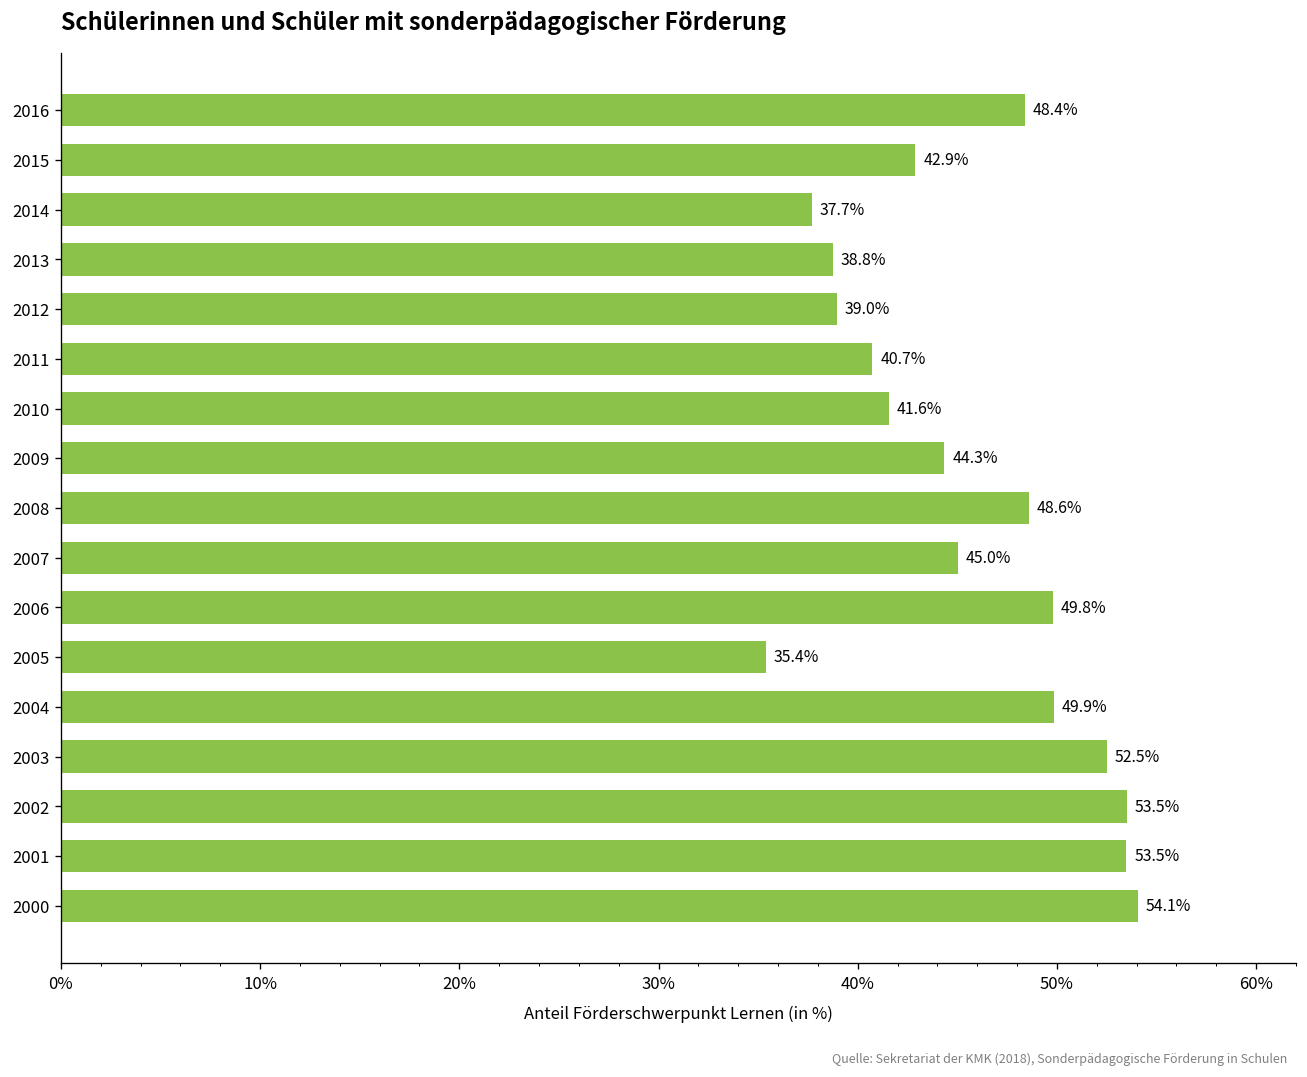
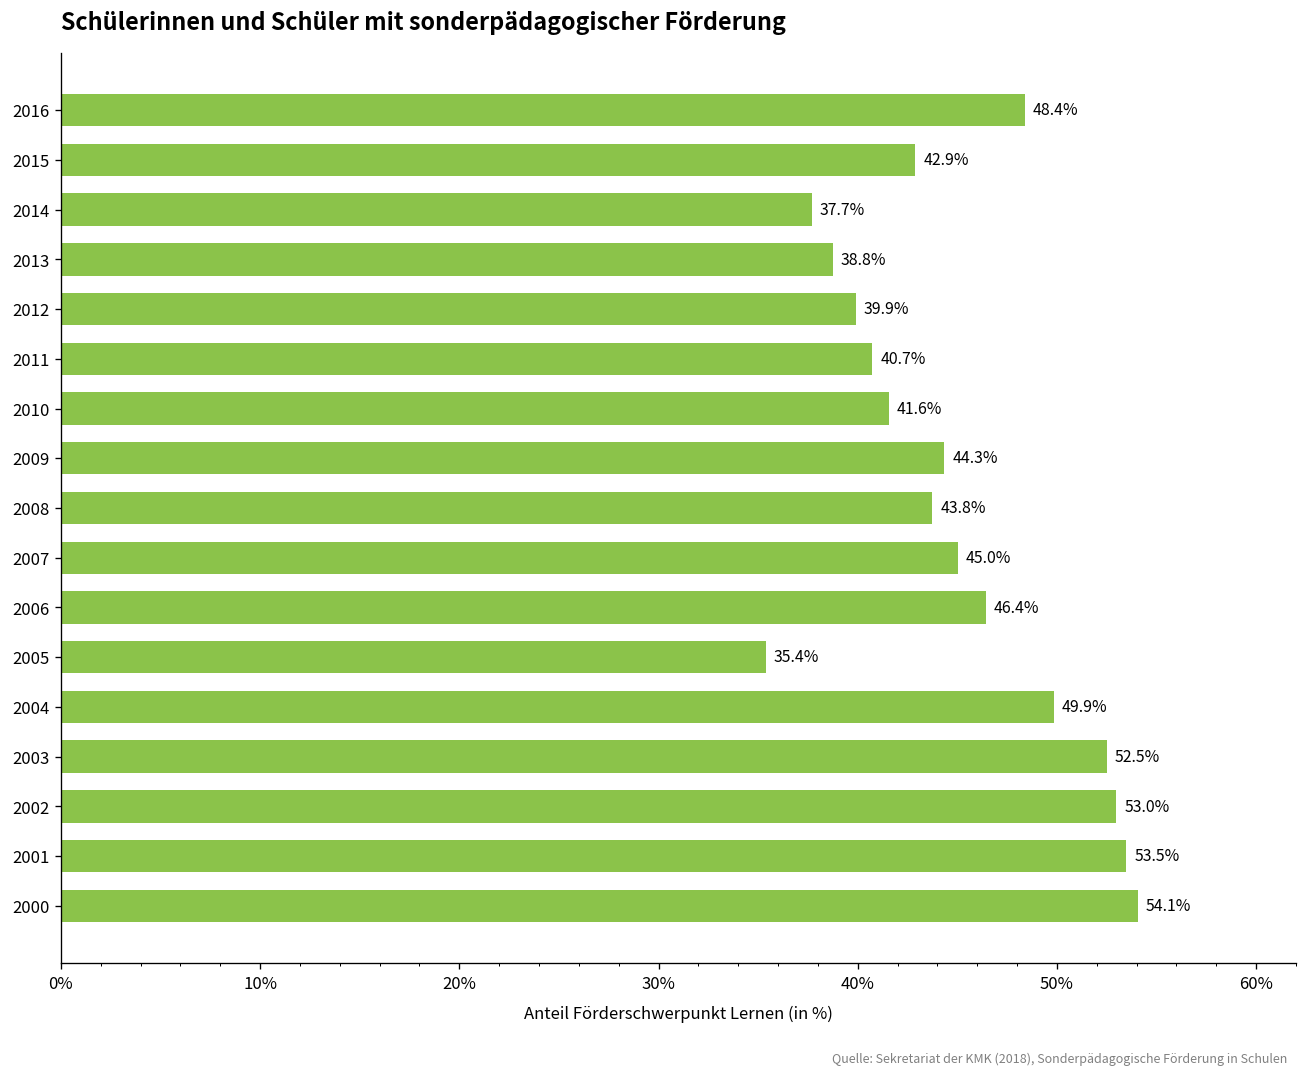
  {
    "2016": "48.4%",
    "2015": "42.9%",
    "2014": "37.7%",
    "2013": "38.8%",
-   "2012": "39.0%",
+   "2012": "39.9%",
    "2011": "40.7%",
    "2010": "41.6%",
    "2009": "44.3%",
-   "2008": "48.6%",
+   "2008": "43.8%",
    "2007": "45.0%",
-   "2006": "49.8%",
+   "2006": "46.4%",
    "2005": "35.4%",
    "2004": "49.9%",
    "2003": "52.5%",
-   "2002": "53.5%",
+   "2002": "53.0%",
    "2001": "53.5%",
    "2000": "54.1%"
  }
